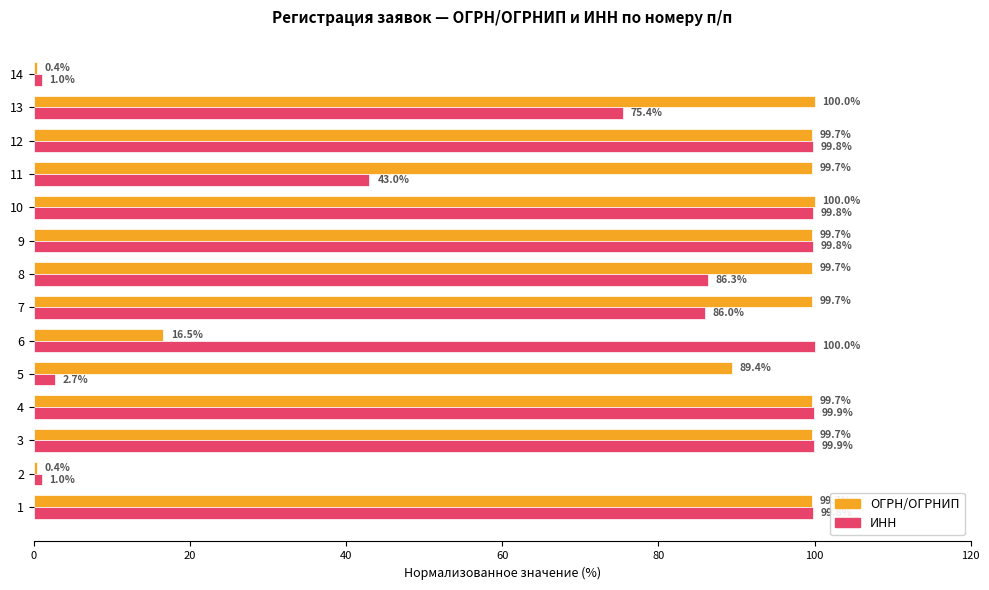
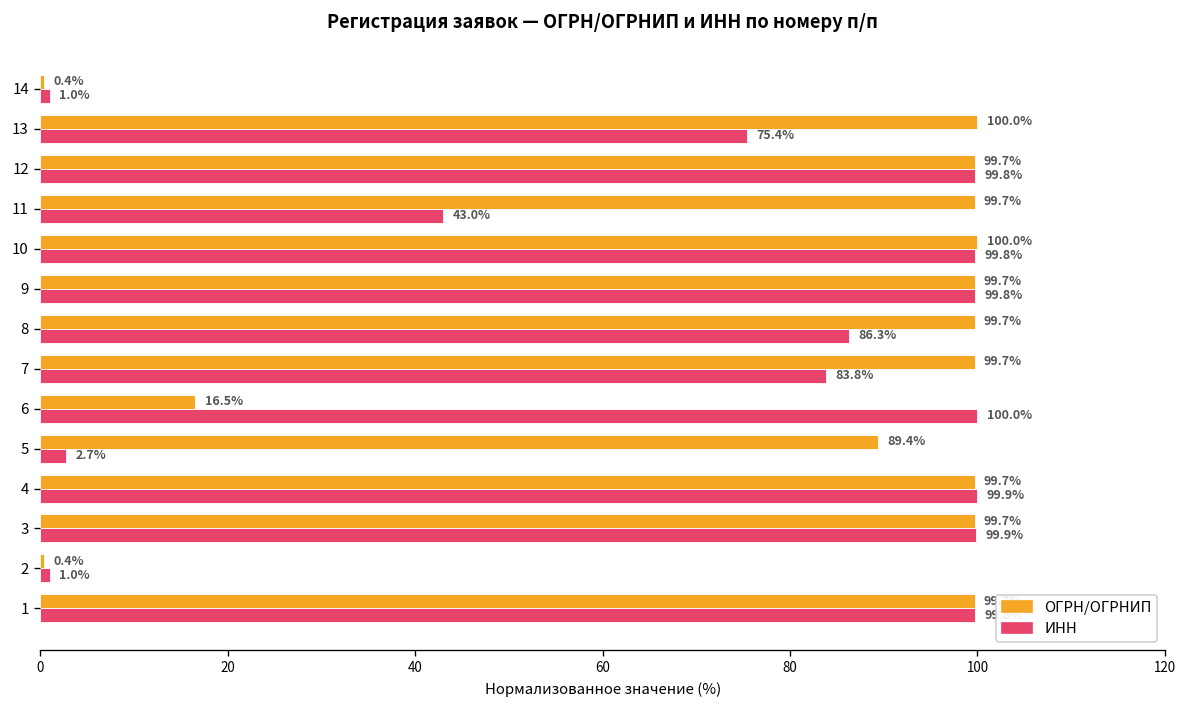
  {
    "ОГРН/ОГРНИП": {
      "14": "0.4%",
      "13": "100.0%",
      "12": "99.7%",
      "11": "99.7%",
      "10": "100.0%",
      "9": "99.7%",
      "8": "99.7%",
      "7": "99.7%",
      "6": "16.5%",
      "5": "89.4%",
      "4": "99.7%",
      "3": "99.7%",
      "2": "0.4%"
    },
    "ИНН": {
      "14": "1.0%",
      "13": "75.4%",
      "12": "99.8%",
      "11": "43.0%",
      "10": "99.8%",
      "9": "99.8%",
      "8": "86.3%",
-     "7": "86.0%",
+     "7": "83.8%",
      "6": "100.0%",
      "5": "2.7%",
      "4": "99.9%",
      "3": "99.9%",
      "2": "1.0%"
    }
  }
